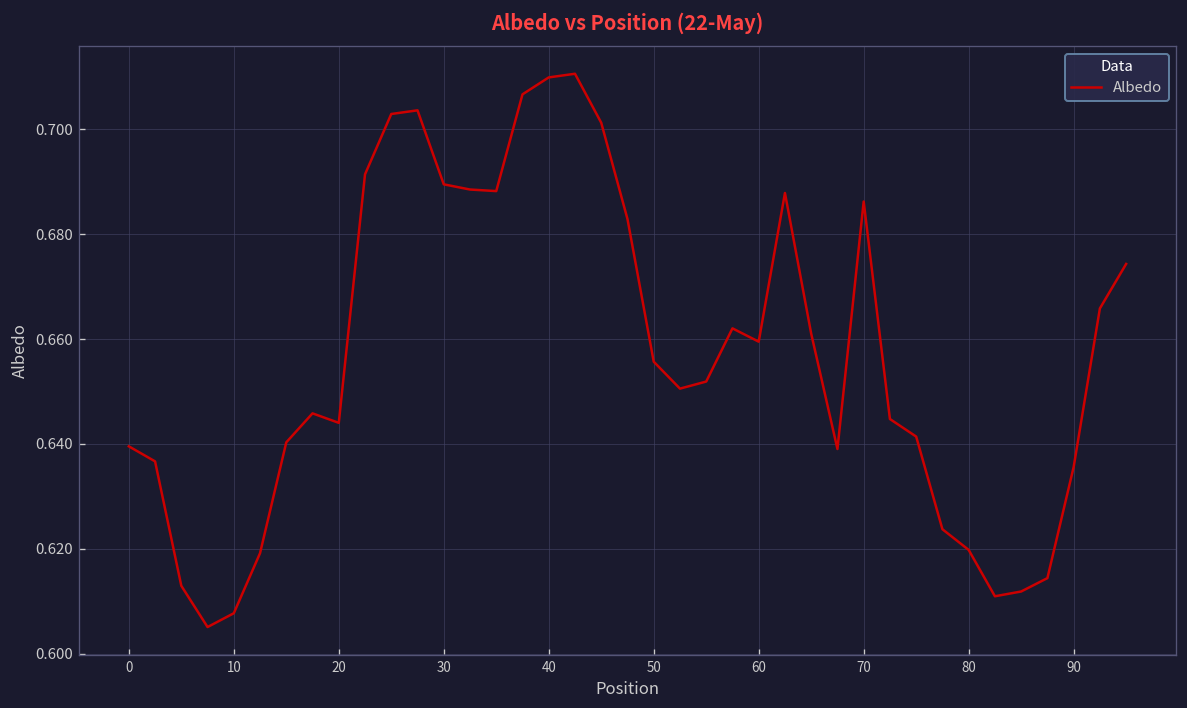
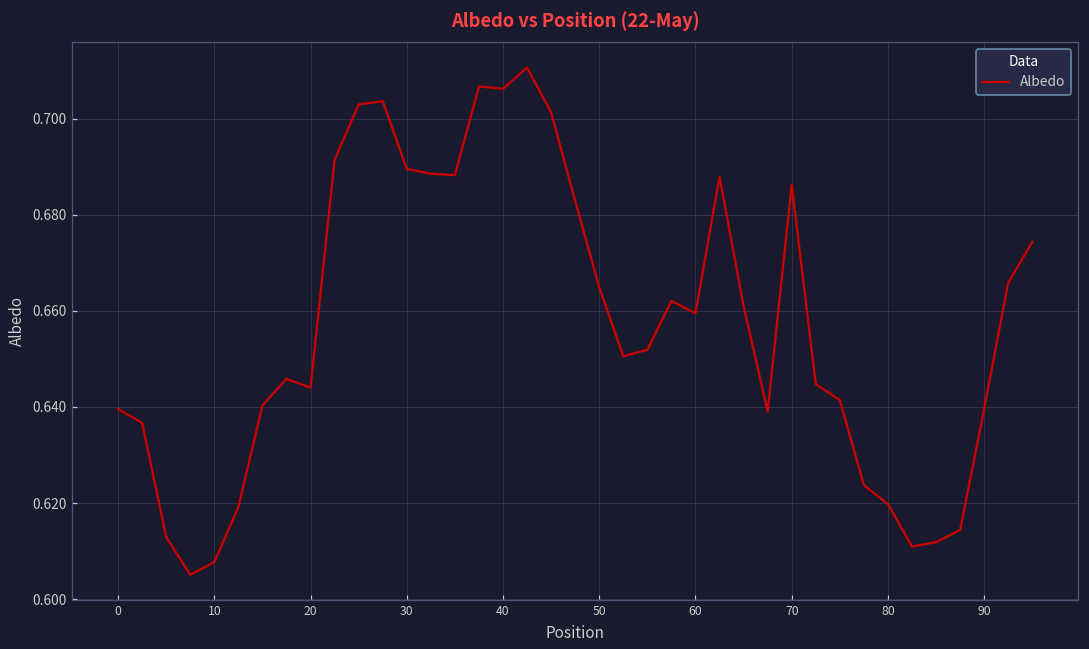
  {
    "0": 0.640,
    "10": 0.608,
    "20": 0.644,
    "30": 0.690,
-   "40": 0.710,
-   "50": 0.656,
+   "40": 0.706,
+   "50": 0.665,
    "60": 0.660,
    "70": 0.686,
    "80": 0.620,
-   "90": 0.636
+   "90": 0.640
  }
